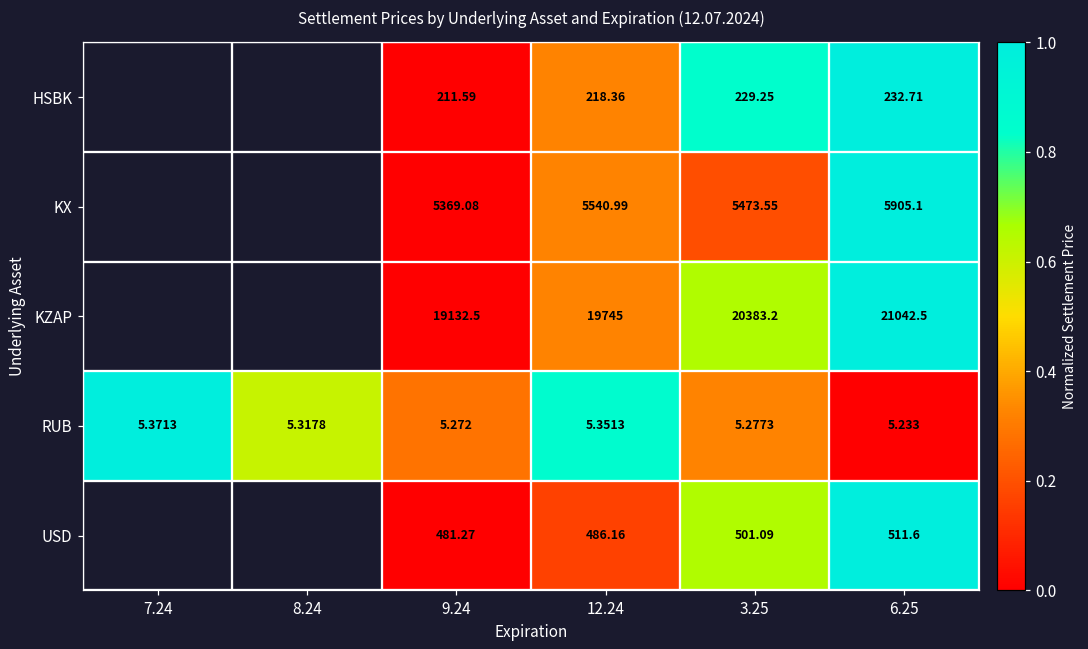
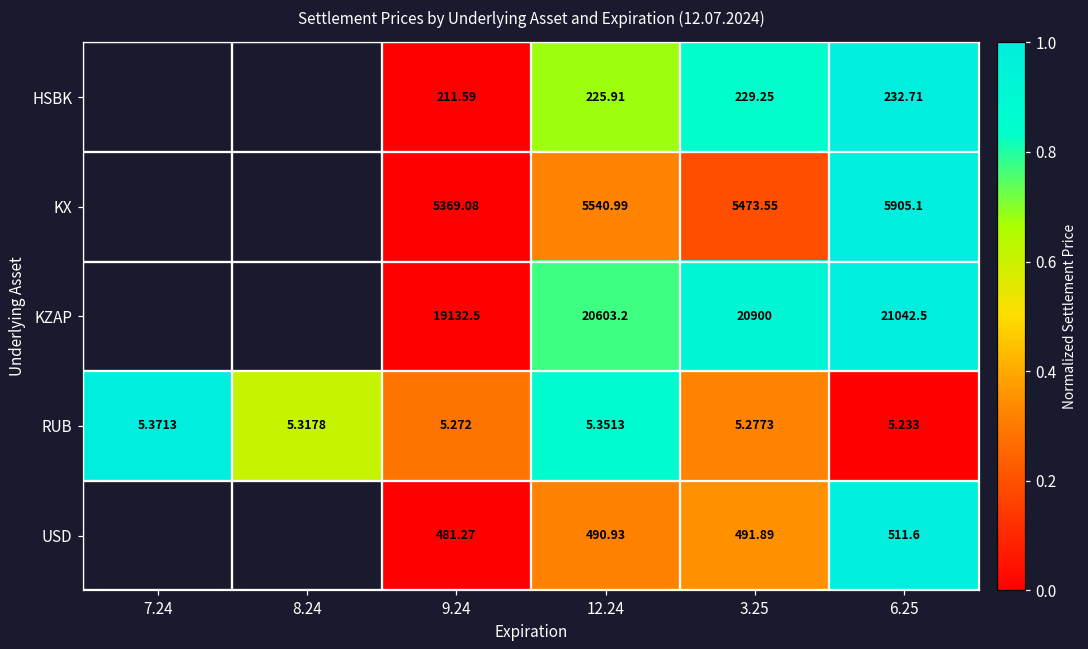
  {
    "HSBK": {
      "9.24": 211.59,
-     "12.24": 218.36,
+     "12.24": 225.91,
      "3.25": 229.25,
      "6.25": 232.71
    },
    "KX": {
      "9.24": 5369.08,
      "12.24": 5540.99,
      "3.25": 5473.55,
      "6.25": 5905.1
    },
    "KZAP": {
      "9.24": 19132.5,
-     "12.24": 19745,
-     "3.25": 20383.2,
+     "12.24": 20603.2,
+     "3.25": 20900,
      "6.25": 21042.5
    },
    "RUB": {
      "7.24": 5.3713,
      "8.24": 5.3178,
      "9.24": 5.272,
      "12.24": 5.3513,
      "3.25": 5.2773,
      "6.25": 5.233
    },
    "USD": {
      "9.24": 481.27,
-     "12.24": 486.16,
-     "3.25": 501.09,
+     "12.24": 490.93,
+     "3.25": 491.89,
      "6.25": 511.6
    }
  }
